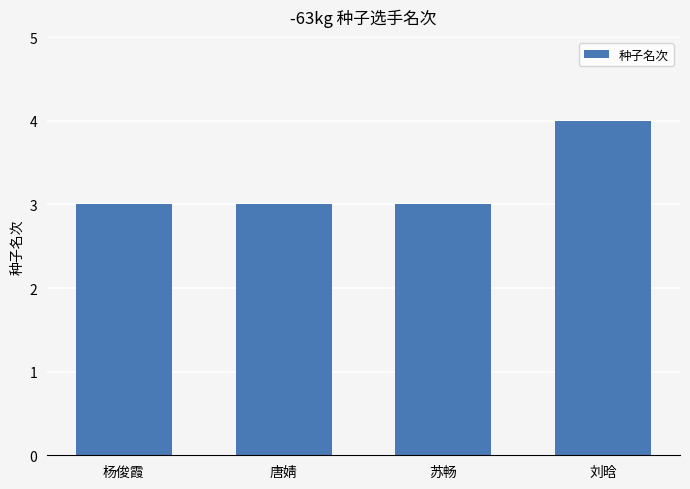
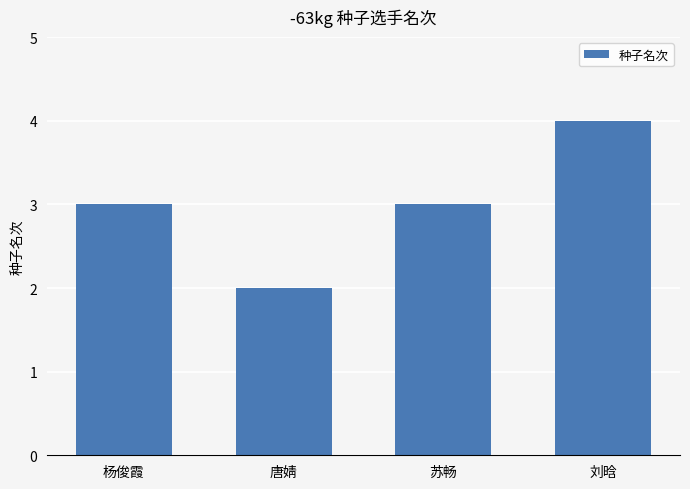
  {
    "杨俊霞": 3,
-   "唐婧": 3,
+   "唐婧": 2,
    "苏畅": 3,
    "刘晗": 4
  }
